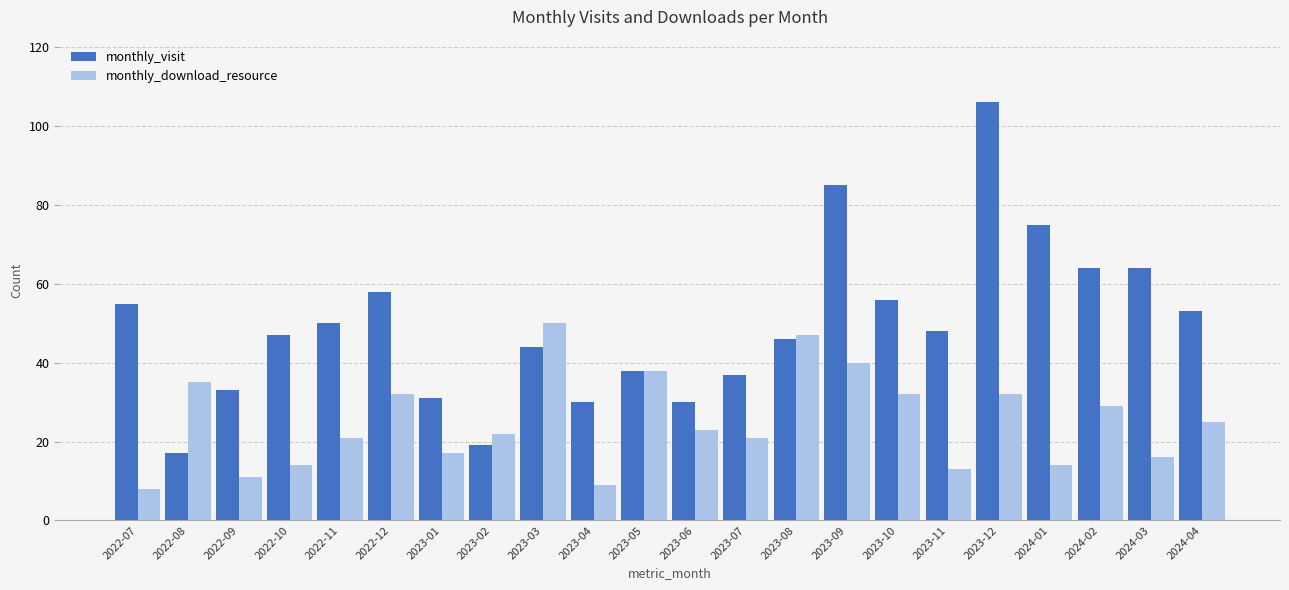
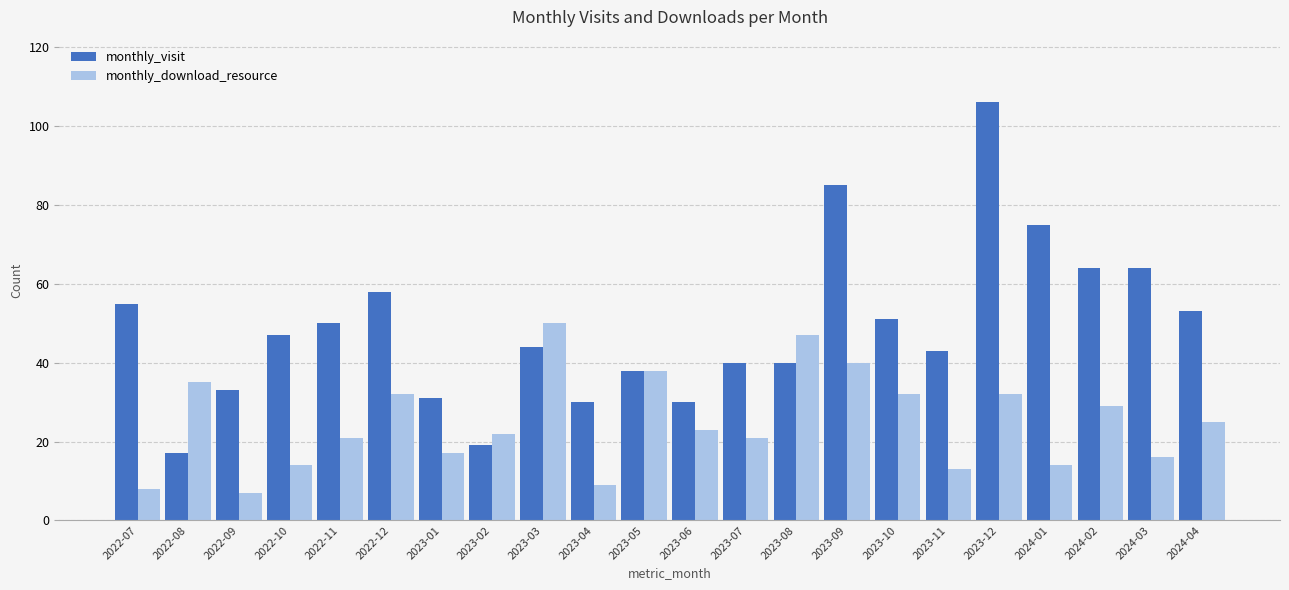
  {
    "monthly_visit": {
      "2022-07": 55,
      "2022-08": 17,
      "2022-09": 33,
      "2022-10": 47,
      "2022-11": 50,
      "2022-12": 58,
      "2023-01": 31,
      "2023-02": 19,
      "2023-03": 44,
      "2023-04": 30,
      "2023-05": 38,
      "2023-06": 30,
-     "2023-07": 37,
-     "2023-08": 46,
+     "2023-07": 40,
+     "2023-08": 40,
      "2023-09": 85,
-     "2023-10": 56,
-     "2023-11": 48,
+     "2023-10": 51,
+     "2023-11": 43,
      "2023-12": 106,
      "2024-01": 75,
      "2024-02": 64,
      "2024-03": 64,
      "2024-04": 53
    },
    "monthly_download_resource": {
      "2022-07": 8,
      "2022-08": 35,
-     "2022-09": 11,
+     "2022-09": 7,
      "2022-10": 14,
      "2022-11": 21,
      "2022-12": 32,
      "2023-01": 17,
      "2023-02": 22,
      "2023-03": 50,
      "2023-04": 9,
      "2023-05": 38,
      "2023-06": 23,
      "2023-07": 21,
      "2023-08": 47,
      "2023-09": 40,
      "2023-10": 32,
      "2023-11": 13,
      "2023-12": 32,
      "2024-01": 14,
      "2024-02": 29,
      "2024-03": 16,
      "2024-04": 25
    }
  }
